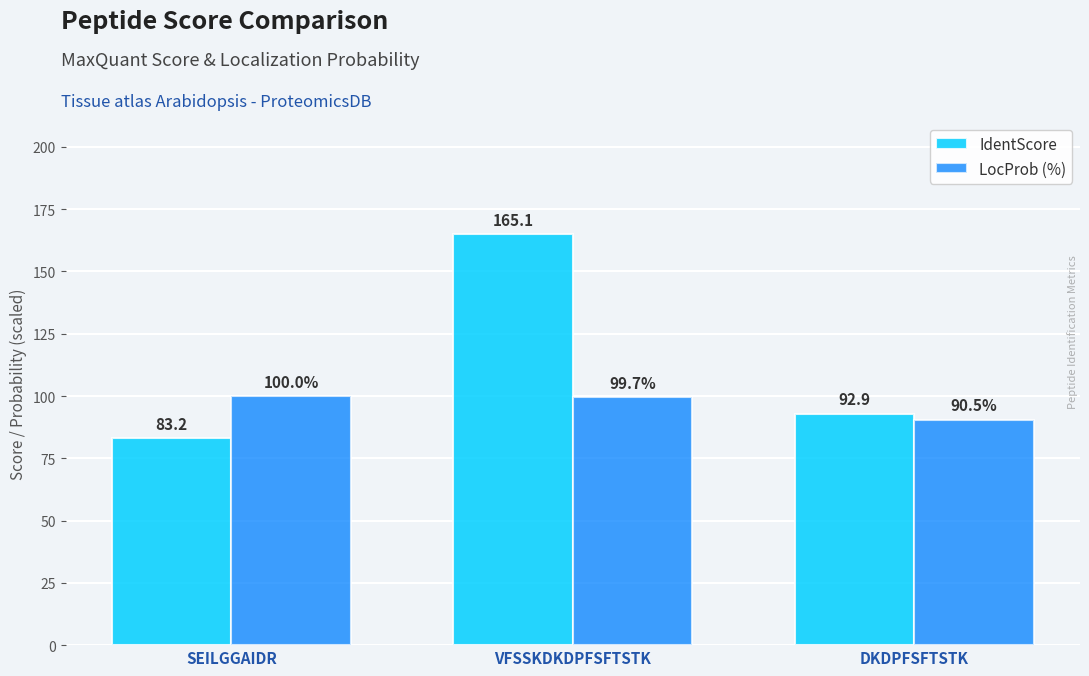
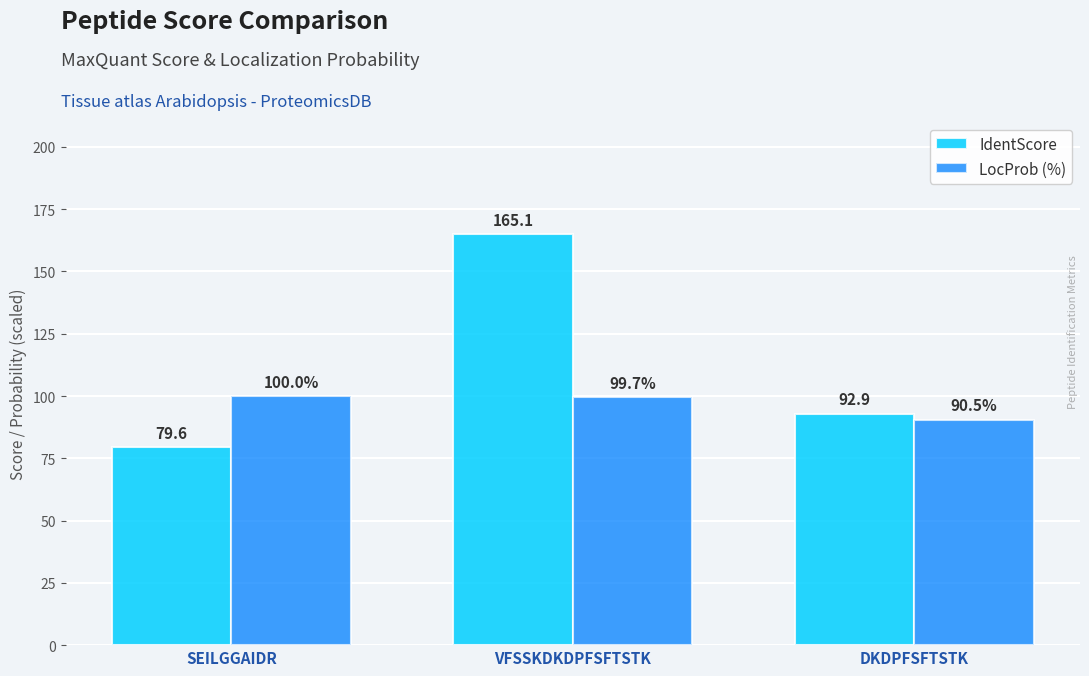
  {
    "IdentScore": {
-     "SEILGGAIDR": "83.2",
+     "SEILGGAIDR": "79.6",
      "VFSSKDKDPFSFTSTK": "165.1",
      "DKDPFSFTSTK": "92.9"
    },
    "LocProb (%)": {
      "SEILGGAIDR": "100.0%",
      "VFSSKDKDPFSFTSTK": "99.7%",
      "DKDPFSFTSTK": "90.5%"
    }
  }
